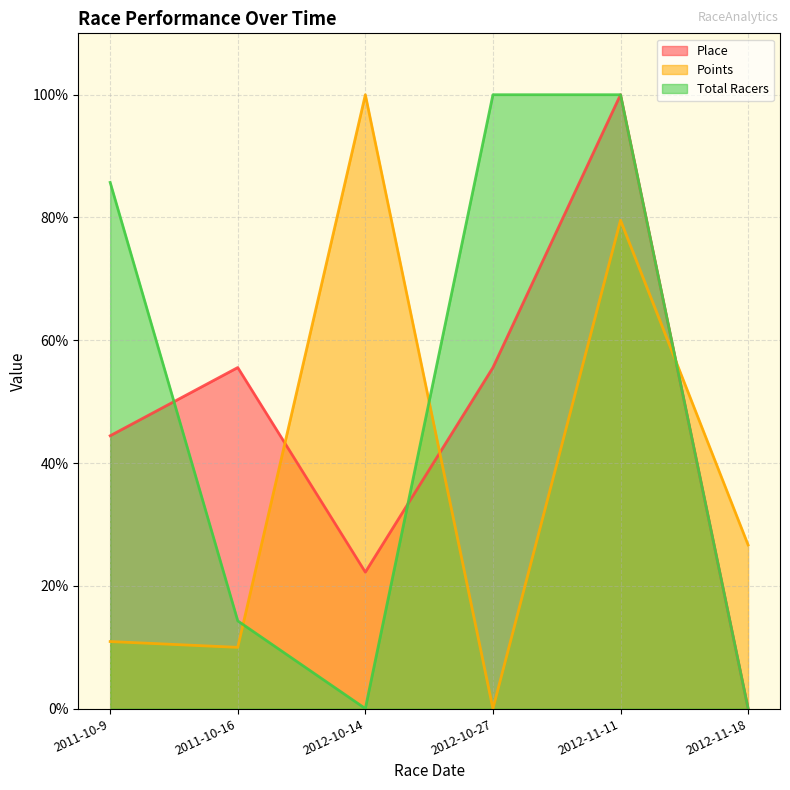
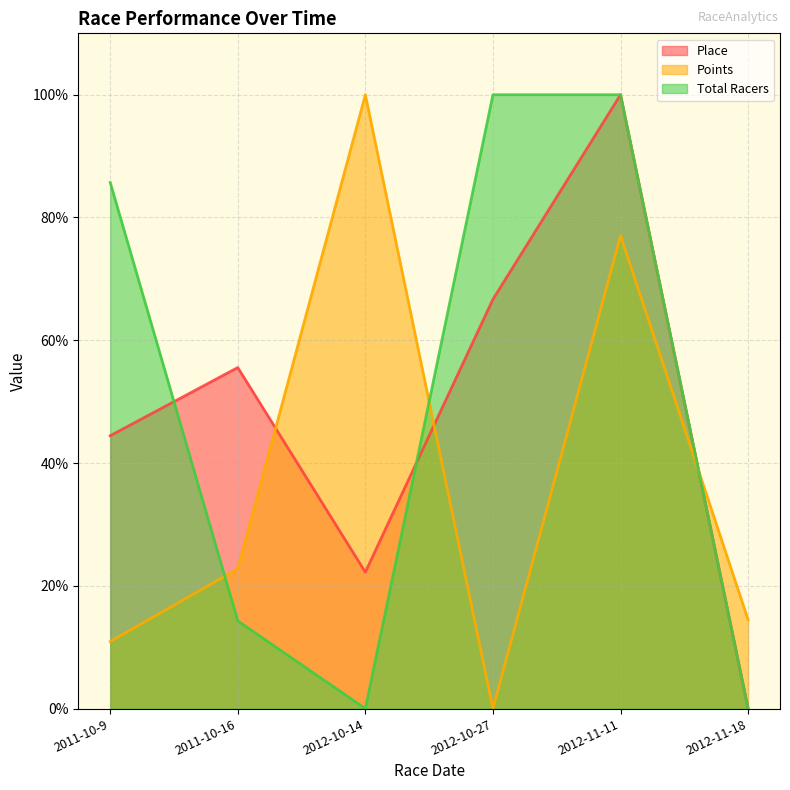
  {
    "Place": {
      "2011-10-9": "44%",
      "2011-10-16": "56%",
      "2012-10-14": "22%",
-     "2012-10-27": "56%"
+     "2012-10-27": "67%"
    },
    "Points": {
      "2011-10-9": "11%",
-     "2011-10-16": "10%",
+     "2011-10-16": "23%",
      "2012-10-14": "100%",
      "2012-10-27": "0%",
-     "2012-11-11": "80%",
-     "2012-11-18": "27%"
+     "2012-11-11": "77%",
+     "2012-11-18": "14%"
    },
    "Total Racers": {
      "2011-10-9": "86%",
      "2011-10-16": "14%",
      "2012-10-14": "0%",
      "2012-10-27": "100%"
    }
  }
